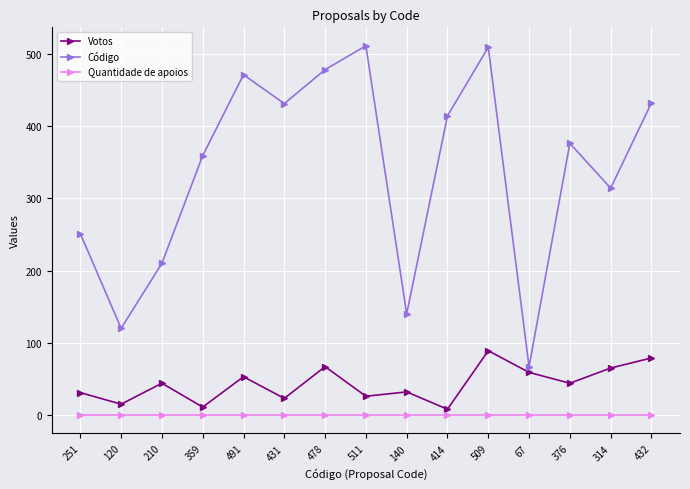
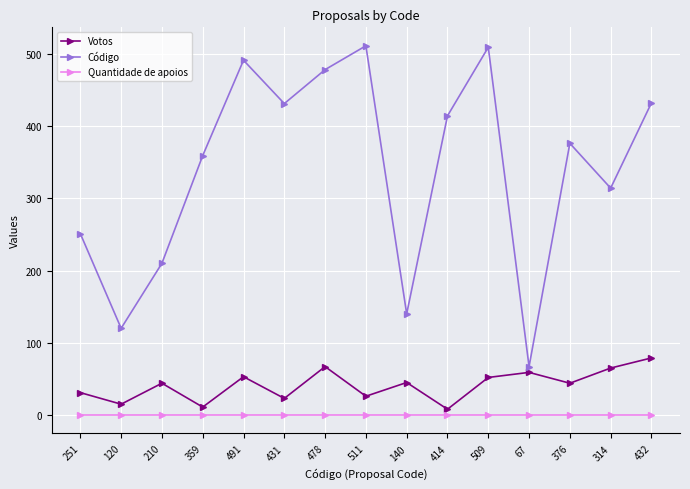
  {
    "Votos": {
      "251": 30,
      "120": 20,
      "210": 40,
      "359": 10,
      "491": 50,
      "431": 20,
      "478": 70,
      "511": 30,
-     "140": 30,
+     "140": 50,
      "414": 10,
-     "509": 90,
+     "509": 50,
      "67": 60,
      "376": 40,
      "314": 70,
      "432": 80
    },
    "Código": {
      "251": 250,
      "120": 120,
      "210": 210,
      "359": 360,
-     "491": 470,
+     "491": 490,
      "431": 430,
      "478": 480,
      "511": 510,
      "140": 140,
      "414": 410,
      "509": 510,
      "67": 70,
      "376": 380,
      "314": 310,
      "432": 430
    },
    "Quantidade de apoios": {
      "251": 0,
      "120": 0,
      "210": 0,
      "359": 0,
      "491": 0,
      "431": 0,
      "478": 0,
      "511": 0,
      "140": 0,
      "414": 0,
      "509": 0,
      "67": 0,
      "376": 0,
      "314": 0,
      "432": 0
    }
  }
